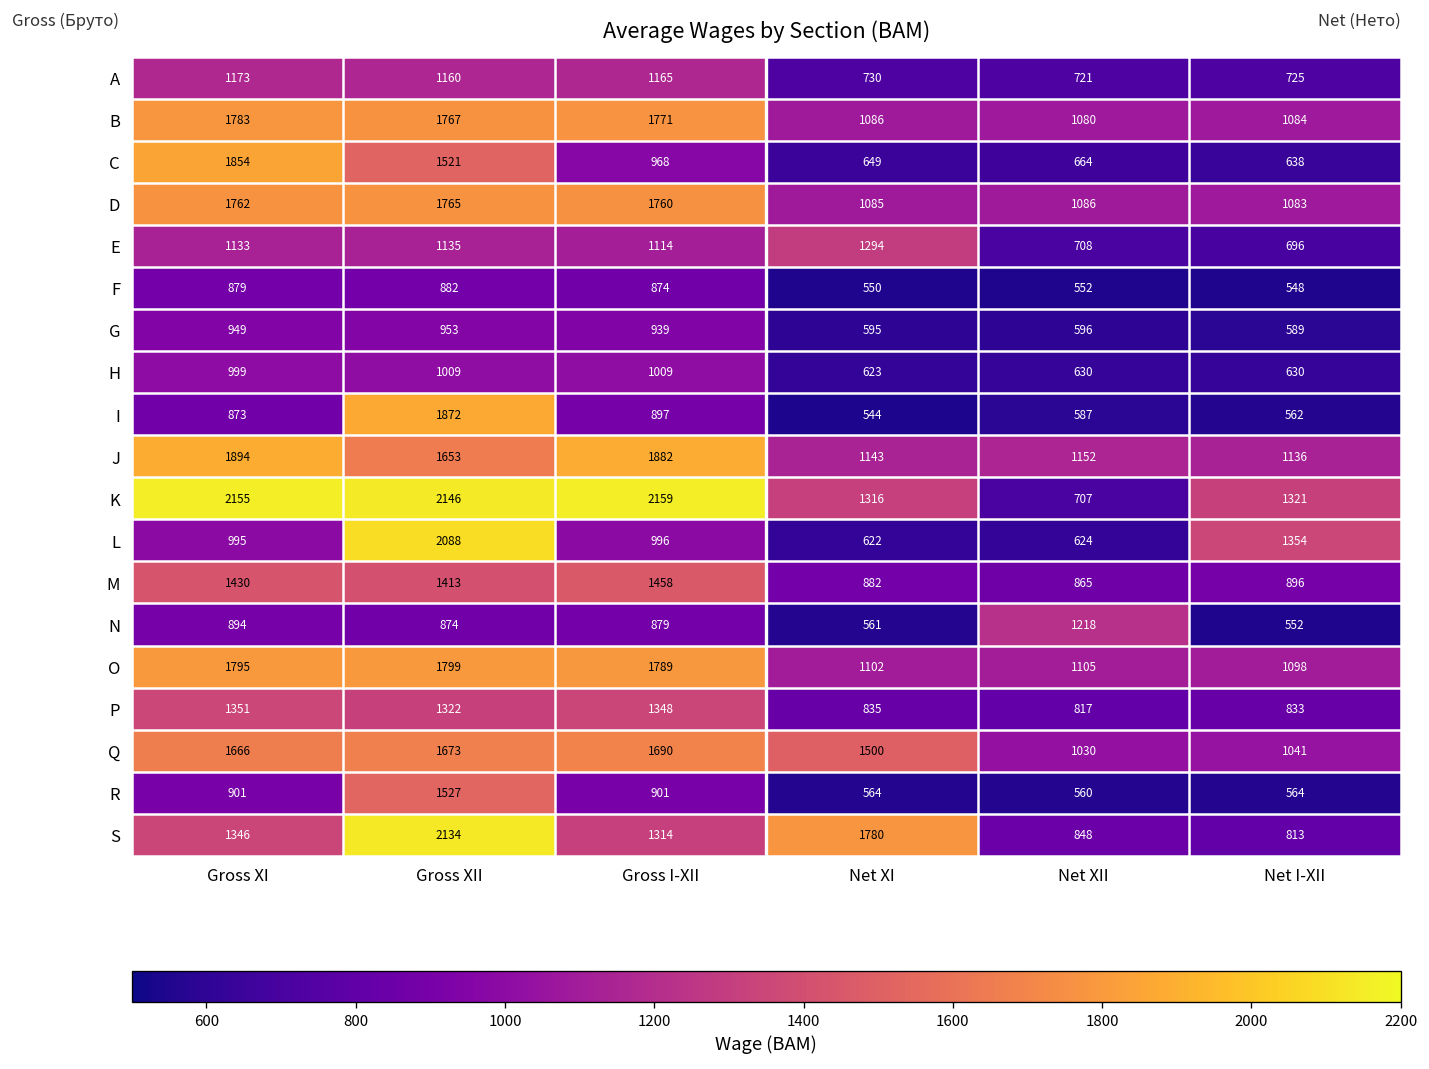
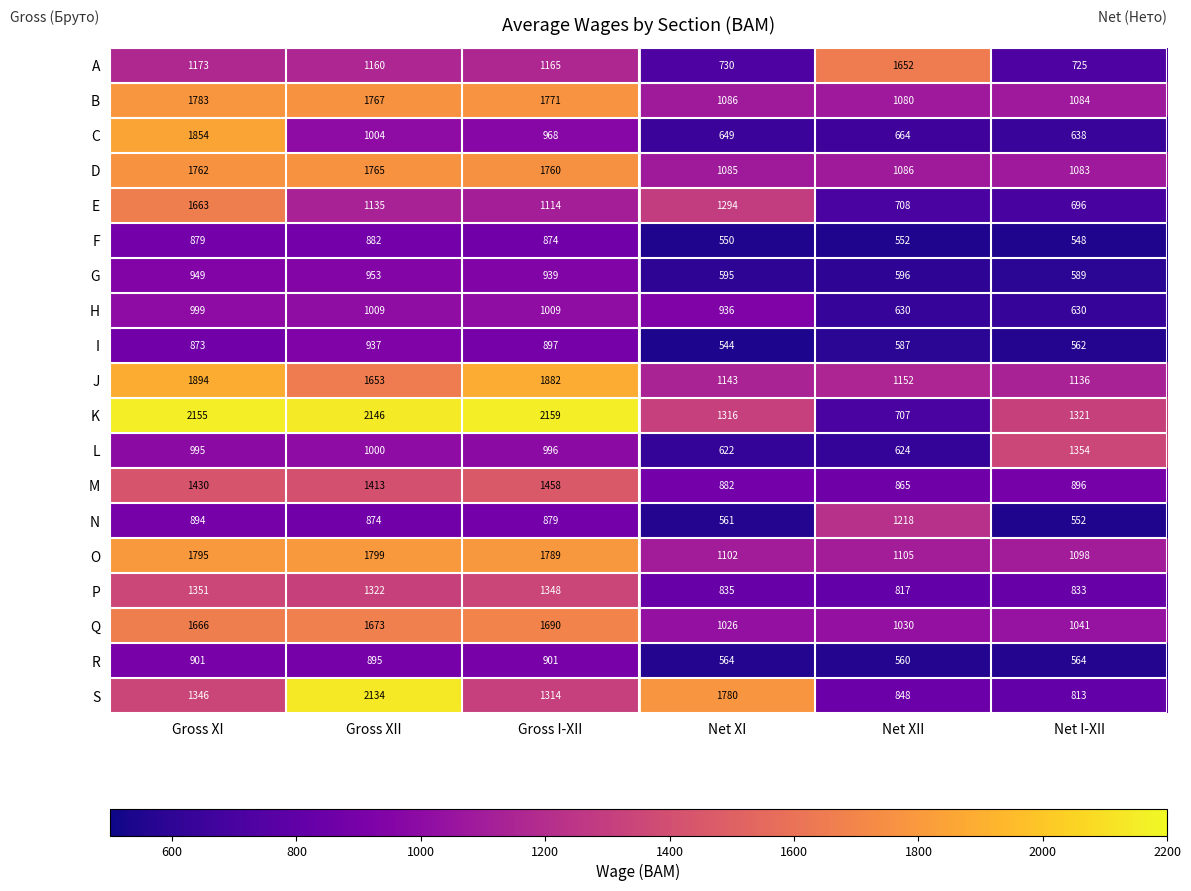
  {
    "A": {
      "Gross XI": 1173,
      "Gross XII": 1160,
      "Gross I-XII": 1165,
      "Net XI": 730,
-     "Net XII": 721,
+     "Net XII": 1652,
      "Net I-XII": 725
    },
    "B": {
      "Gross XI": 1783,
      "Gross XII": 1767,
      "Gross I-XII": 1771,
      "Net XI": 1086,
      "Net XII": 1080,
      "Net I-XII": 1084
    },
    "C": {
      "Gross XI": 1854,
-     "Gross XII": 1521,
+     "Gross XII": 1004,
      "Gross I-XII": 968,
      "Net XI": 649,
      "Net XII": 664,
      "Net I-XII": 638
    },
    "D": {
      "Gross XI": 1762,
      "Gross XII": 1765,
      "Gross I-XII": 1760,
      "Net XI": 1085,
      "Net XII": 1086,
      "Net I-XII": 1083
    },
    "E": {
-     "Gross XI": 1133,
+     "Gross XI": 1663,
      "Gross XII": 1135,
      "Gross I-XII": 1114,
      "Net XI": 1294,
      "Net XII": 708,
      "Net I-XII": 696
    },
    "F": {
      "Gross XI": 879,
      "Gross XII": 882,
      "Gross I-XII": 874,
      "Net XI": 550,
      "Net XII": 552,
      "Net I-XII": 548
    },
    "G": {
      "Gross XI": 949,
      "Gross XII": 953,
      "Gross I-XII": 939,
      "Net XI": 595,
      "Net XII": 596,
      "Net I-XII": 589
    },
    "H": {
      "Gross XI": 999,
      "Gross XII": 1009,
      "Gross I-XII": 1009,
-     "Net XI": 623,
+     "Net XI": 936,
      "Net XII": 630,
      "Net I-XII": 630
    },
    "I": {
      "Gross XI": 873,
-     "Gross XII": 1872,
+     "Gross XII": 937,
      "Gross I-XII": 897,
      "Net XI": 544,
      "Net XII": 587,
      "Net I-XII": 562
    },
    "J": {
      "Gross XI": 1894,
      "Gross XII": 1653,
      "Gross I-XII": 1882,
      "Net XI": 1143,
      "Net XII": 1152,
      "Net I-XII": 1136
    },
    "K": {
      "Gross XI": 2155,
      "Gross XII": 2146,
      "Gross I-XII": 2159,
      "Net XI": 1316,
      "Net XII": 707,
      "Net I-XII": 1321
    },
    "L": {
      "Gross XI": 995,
-     "Gross XII": 2088,
+     "Gross XII": 1000,
      "Gross I-XII": 996,
      "Net XI": 622,
      "Net XII": 624,
      "Net I-XII": 1354
    },
    "M": {
      "Gross XI": 1430,
      "Gross XII": 1413,
      "Gross I-XII": 1458,
      "Net XI": 882,
      "Net XII": 865,
      "Net I-XII": 896
    },
    "N": {
      "Gross XI": 894,
      "Gross XII": 874,
      "Gross I-XII": 879,
      "Net XI": 561,
      "Net XII": 1218,
      "Net I-XII": 552
    },
    "O": {
      "Gross XI": 1795,
      "Gross XII": 1799,
      "Gross I-XII": 1789,
      "Net XI": 1102,
      "Net XII": 1105,
      "Net I-XII": 1098
    },
    "P": {
      "Gross XI": 1351,
      "Gross XII": 1322,
      "Gross I-XII": 1348,
      "Net XI": 835,
      "Net XII": 817,
      "Net I-XII": 833
    },
    "Q": {
      "Gross XI": 1666,
      "Gross XII": 1673,
      "Gross I-XII": 1690,
-     "Net XI": 1500,
+     "Net XI": 1026,
      "Net XII": 1030,
      "Net I-XII": 1041
    },
    "R": {
      "Gross XI": 901,
-     "Gross XII": 1527,
+     "Gross XII": 895,
      "Gross I-XII": 901,
      "Net XI": 564,
      "Net XII": 560,
      "Net I-XII": 564
    },
    "S": {
      "Gross XI": 1346,
      "Gross XII": 2134,
      "Gross I-XII": 1314,
      "Net XI": 1780,
      "Net XII": 848,
      "Net I-XII": 813
    }
  }
